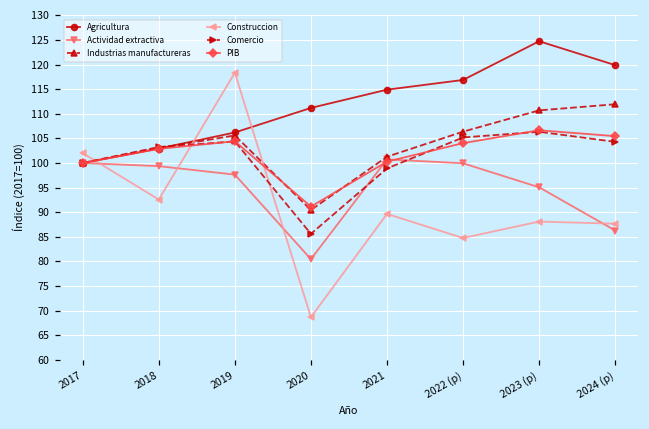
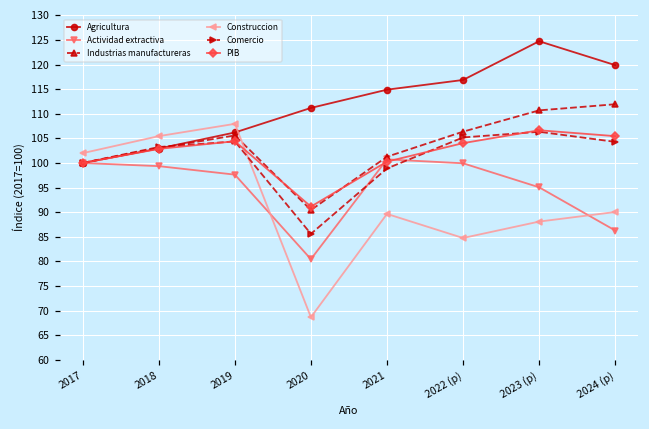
  {
    "Construccion": {
      "2017": 102,
-     "2018": 93,
-     "2019": 118,
+     "2018": 105,
+     "2019": 108,
      "2020": 69,
      "2021": 90,
      "2022 (p)": 85,
      "2023 (p)": 88,
-     "2024 (p)": 88
+     "2024 (p)": 90
    }
  }
